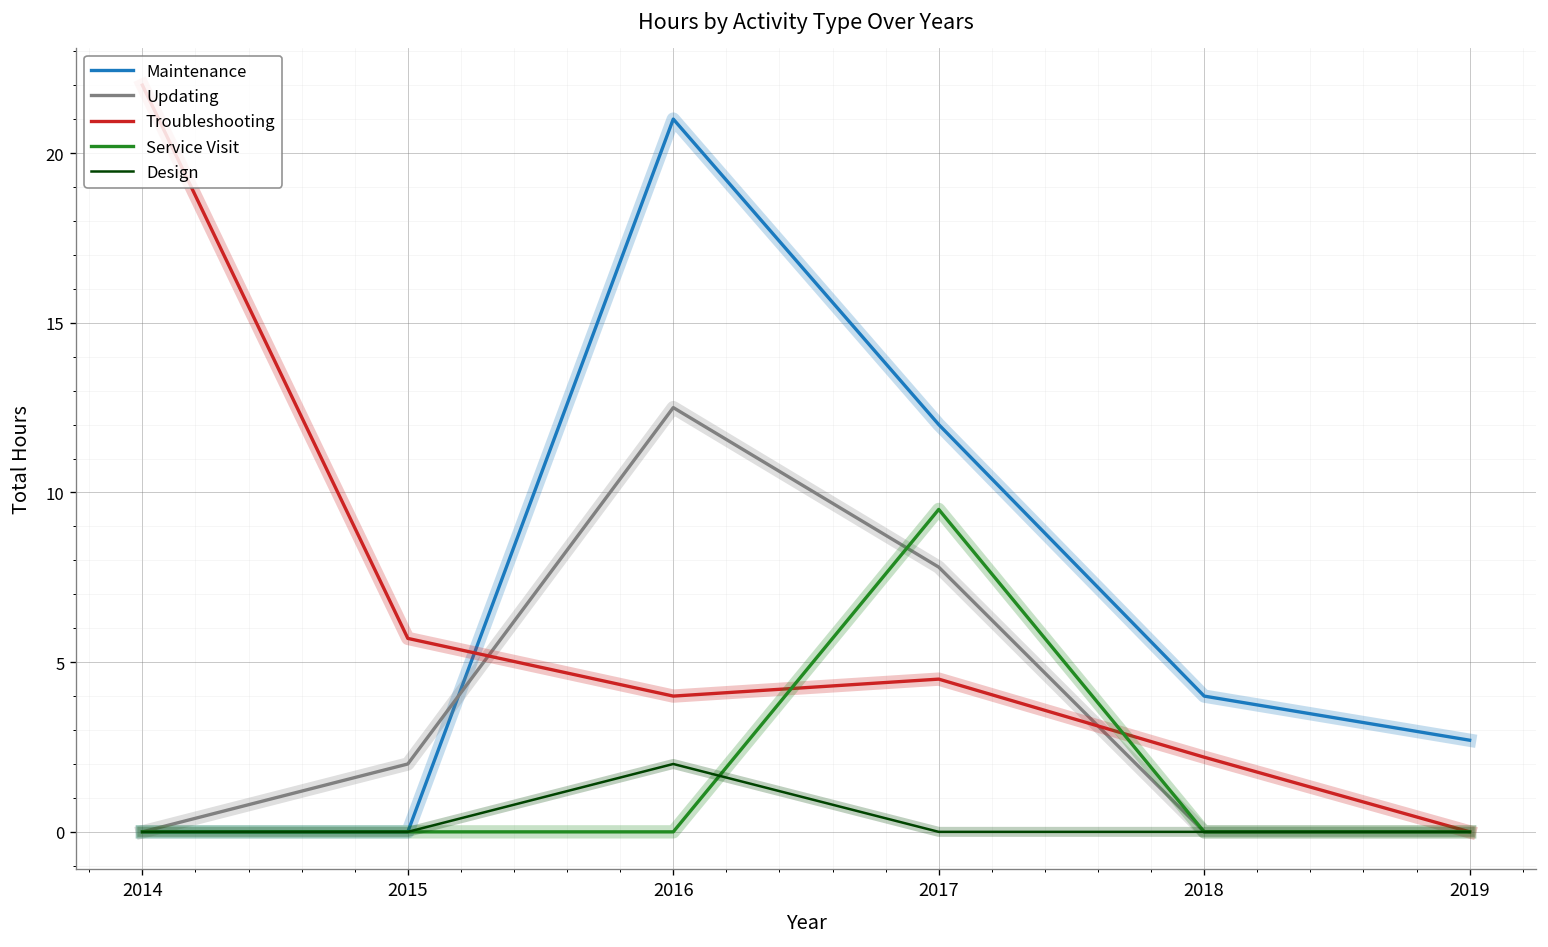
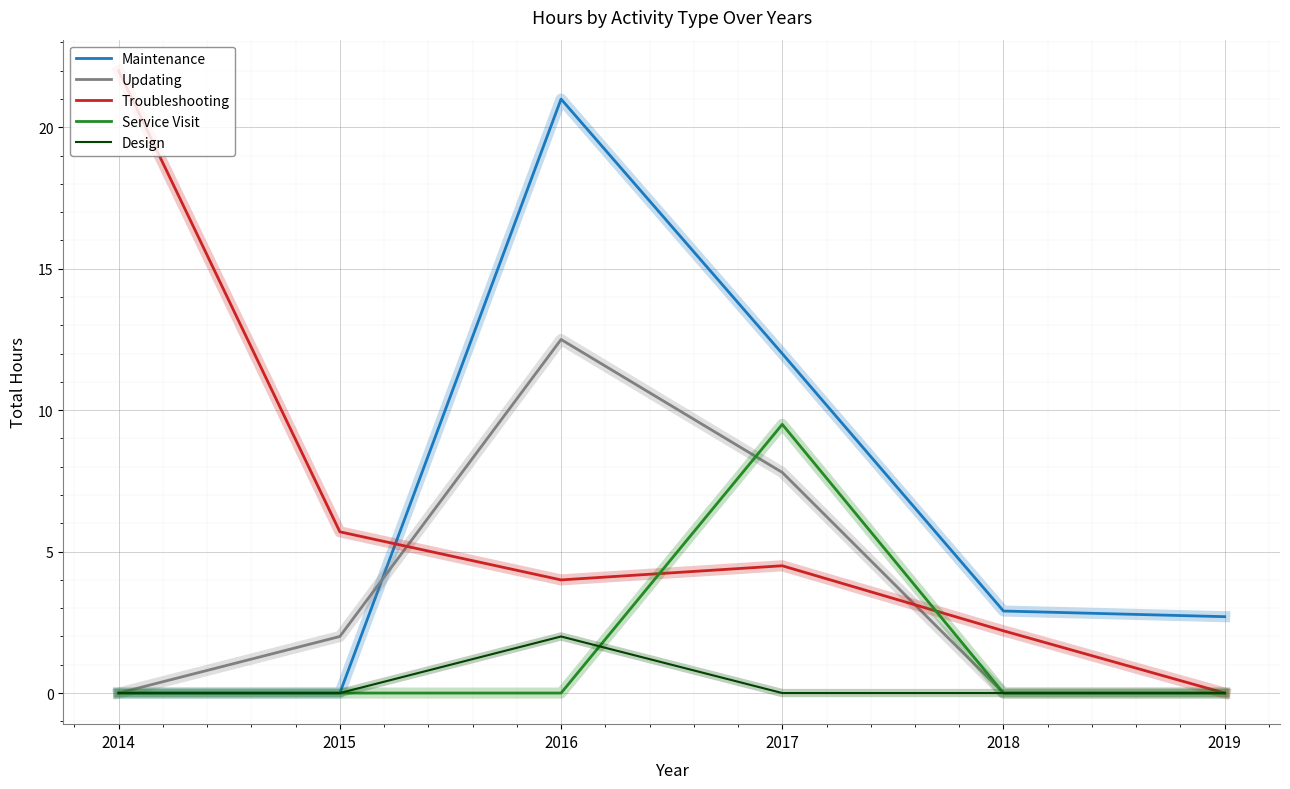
  {
    "Maintenance": {
      "2016": 21.0,
      "2017": 12.0,
-     "2018": 4.0,
+     "2018": 2.9,
      "2019": 2.7
    },
    "Updating": {
      "2015": 2.0,
      "2016": 12.5,
      "2017": 7.8
    },
    "Troubleshooting": {
      "2015": 5.7,
      "2016": 4.0,
      "2017": 4.5,
      "2018": 2.2
    },
    "Service Visit": {
      "2016": 0.0,
      "2017": 9.5
    },
    "Design": {
      "2016": 2.0,
      "2017": 0.0
    }
  }
